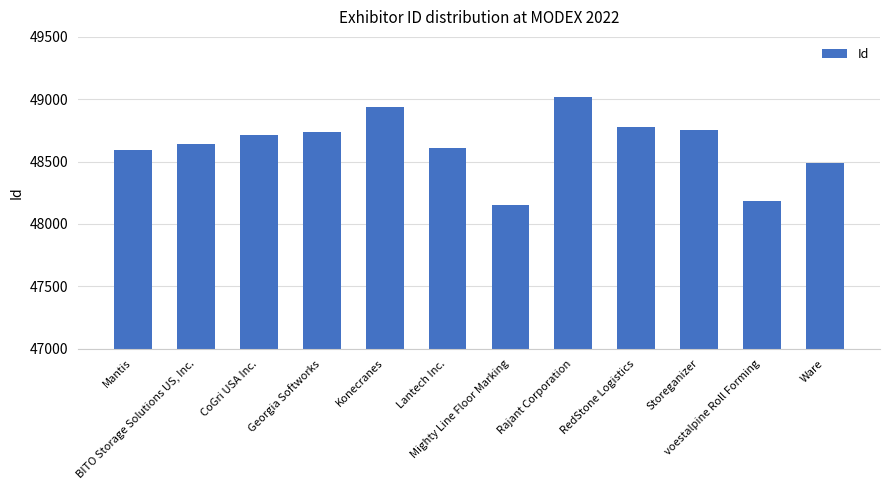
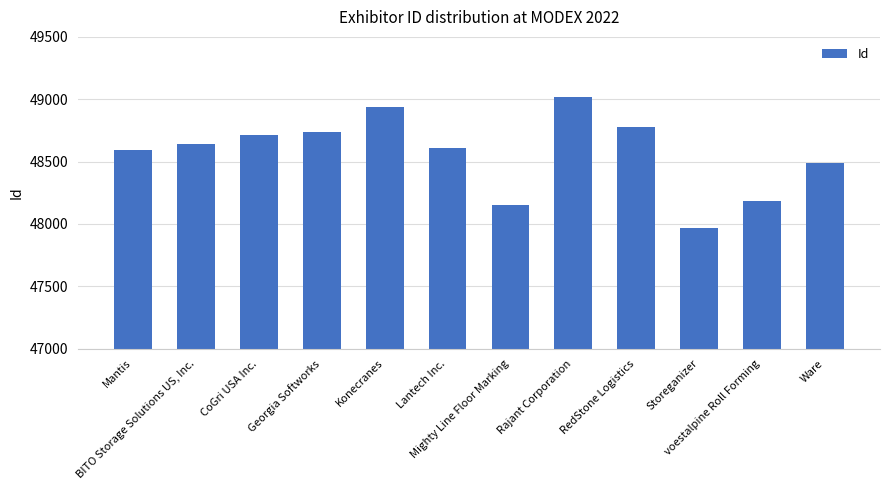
  {
    "Mantis": 48590,
    "BITO Storage Solutions US, Inc.": 48640,
    "CoGri USA Inc.": 48710,
    "Georgia Softworks": 48740,
    "Konecranes": 48930,
    "Lantech Inc.": 48610,
    "Mighty Line Floor Marking": 48150,
    "Rajant Corporation": 49020,
    "RedStone Logistics": 48770,
-   "Storeganizer": 48750,
+   "Storeganizer": 47970,
    "voestalpine Roll Forming": 48180,
    "Ware": 48490
  }
